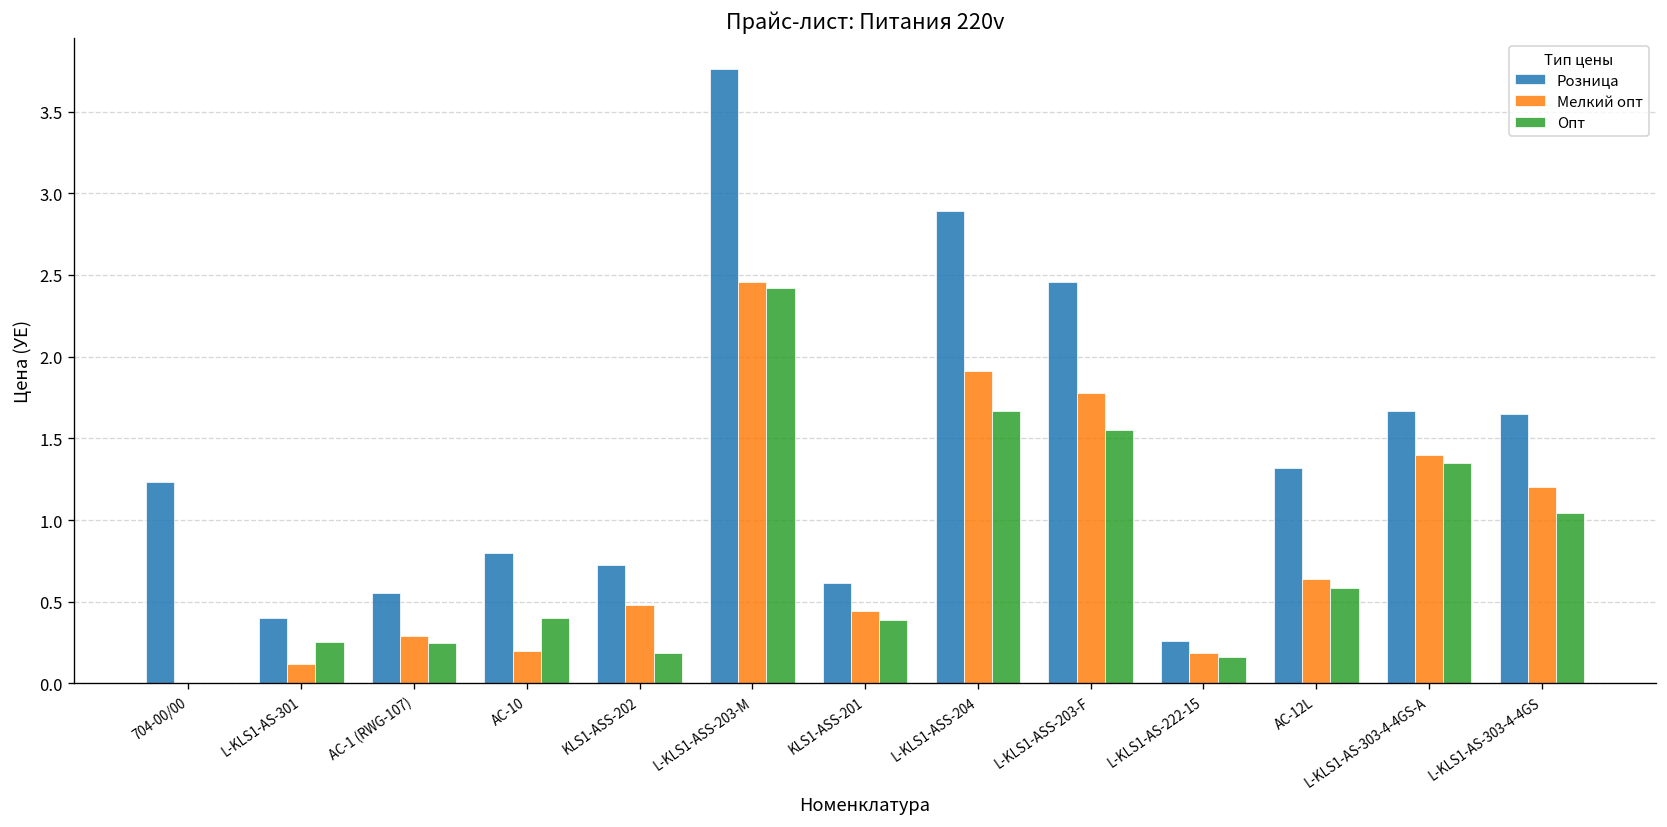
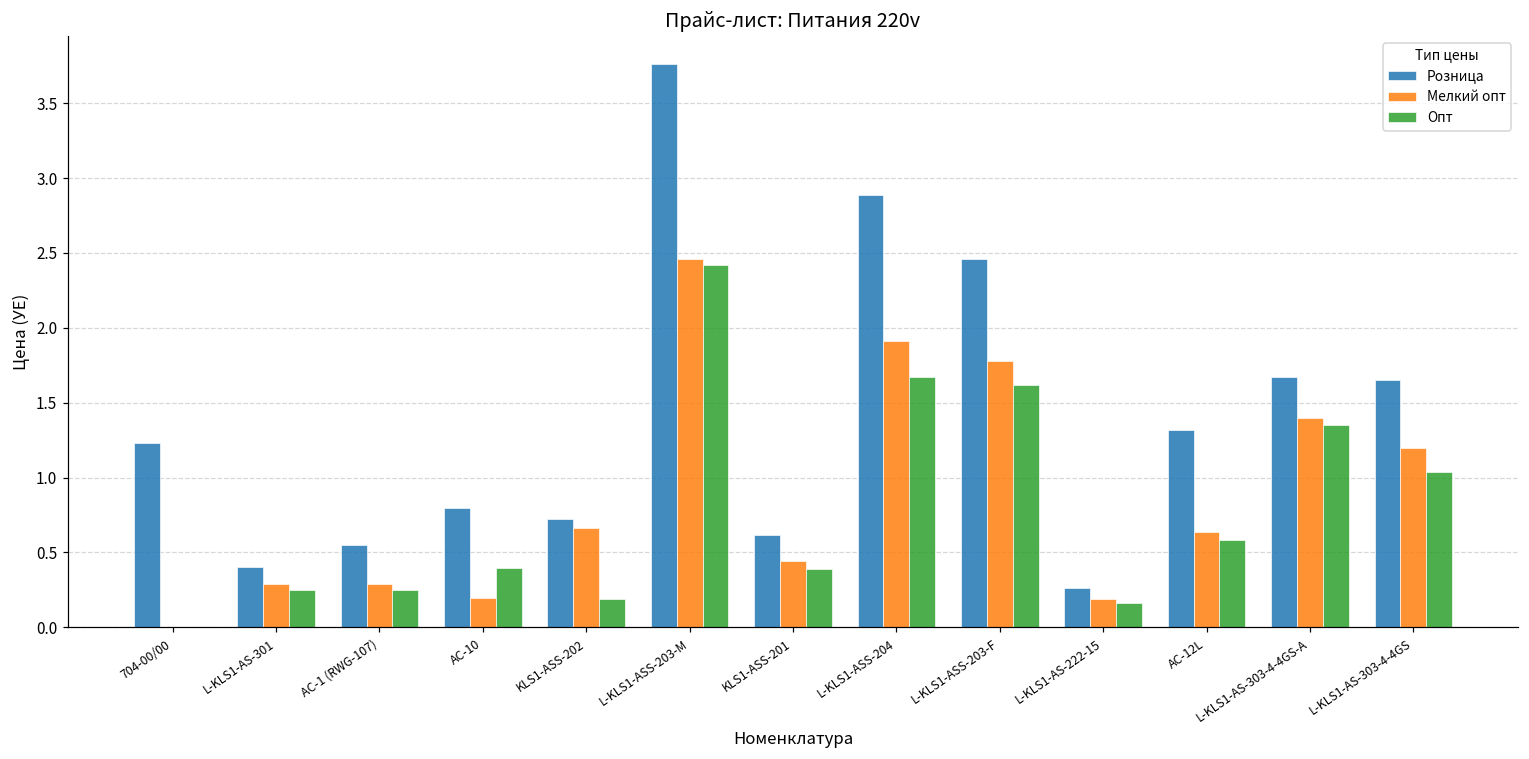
  {
    "Розница": {
      "704-00/00": 1.23,
      "L-KLS1-AS-301": 0.40,
      "AC-1 (RWG-107)": 0.55,
      "AC-10": 0.80,
      "KLS1-ASS-202": 0.72,
      "L-KLS1-ASS-203-M": 3.76,
      "KLS1-ASS-201": 0.61,
      "L-KLS1-ASS-204": 2.89,
      "L-KLS1-ASS-203-F": 2.46,
      "L-KLS1-AS-222-15": 0.26,
      "AC-12L": 1.32,
      "L-KLS1-AS-303-4-4GS-A": 1.67,
      "L-KLS1-AS-303-4-4GS": 1.65
    },
    "Мелкий опт": {
      "704-00/00": 0.00,
-     "L-KLS1-AS-301": 0.12,
+     "L-KLS1-AS-301": 0.29,
      "AC-1 (RWG-107)": 0.29,
      "AC-10": 0.20,
-     "KLS1-ASS-202": 0.48,
+     "KLS1-ASS-202": 0.66,
      "L-KLS1-ASS-203-M": 2.46,
      "KLS1-ASS-201": 0.44,
      "L-KLS1-ASS-204": 1.91,
      "L-KLS1-ASS-203-F": 1.78,
      "L-KLS1-AS-222-15": 0.19,
      "AC-12L": 0.64,
      "L-KLS1-AS-303-4-4GS-A": 1.40,
      "L-KLS1-AS-303-4-4GS": 1.20
    },
    "Опт": {
      "704-00/00": 0.00,
      "L-KLS1-AS-301": 0.25,
      "AC-1 (RWG-107)": 0.25,
      "AC-10": 0.40,
      "KLS1-ASS-202": 0.19,
      "L-KLS1-ASS-203-M": 2.42,
      "KLS1-ASS-201": 0.39,
      "L-KLS1-ASS-204": 1.67,
-     "L-KLS1-ASS-203-F": 1.55,
+     "L-KLS1-ASS-203-F": 1.62,
      "L-KLS1-AS-222-15": 0.16,
      "AC-12L": 0.58,
      "L-KLS1-AS-303-4-4GS-A": 1.35,
      "L-KLS1-AS-303-4-4GS": 1.04
    }
  }
